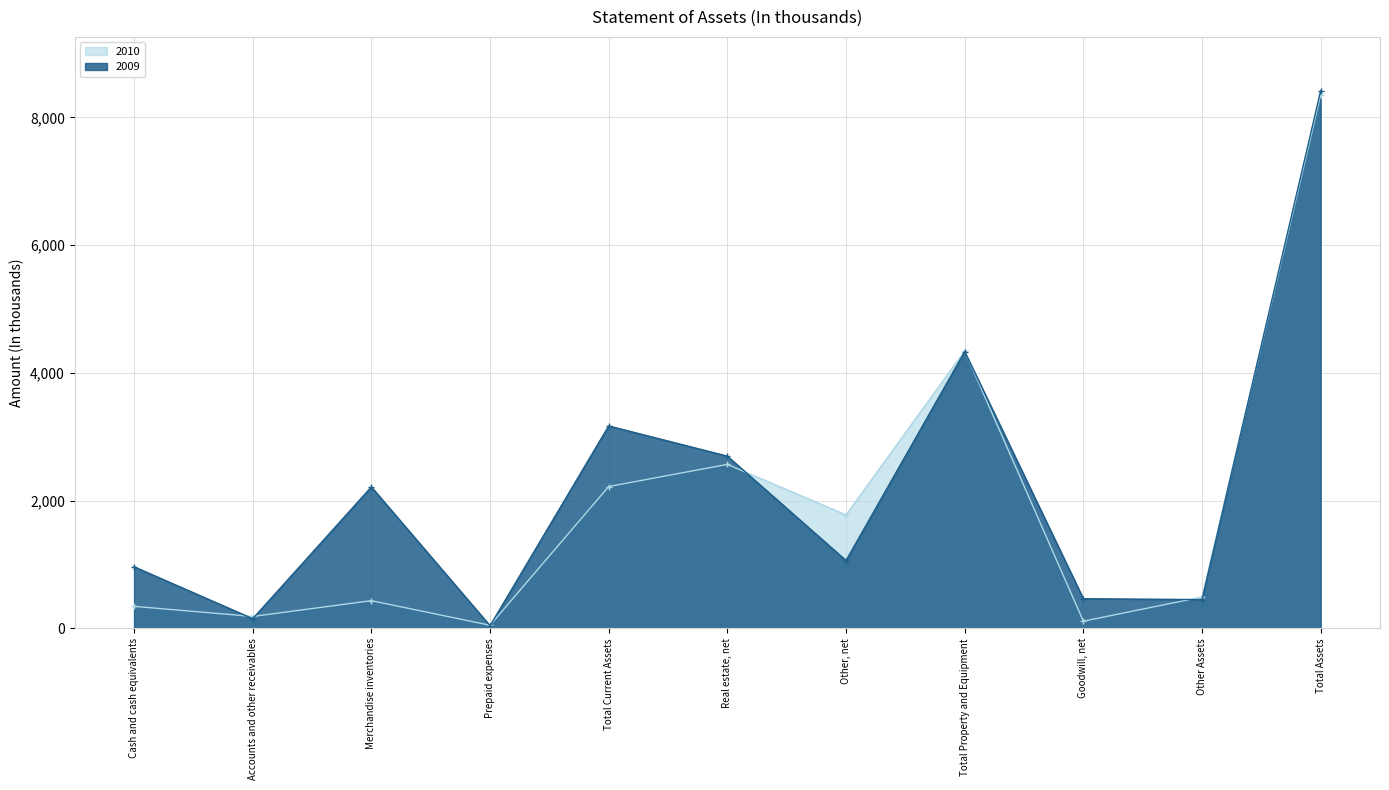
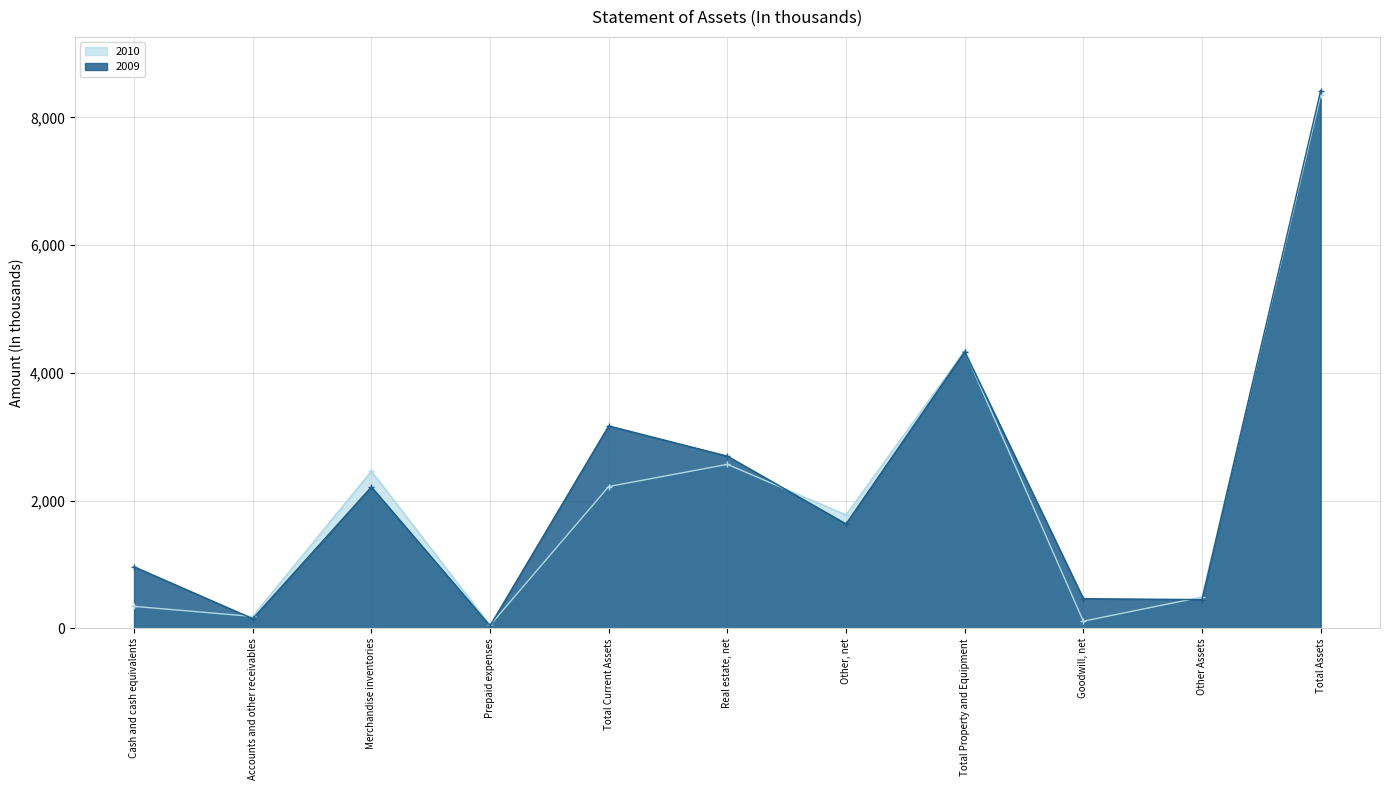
  {
    "2010": {
      "Cash and cash equivalents": "300",
-     "Merchandise inventories": "400",
+     "Merchandise inventories": "2,500",
      "Total Current Assets": "2,200",
      "Real estate, net": "2,600",
      "Other, net": "1,800",
      "Goodwill, net": "100",
      "Other Assets": "500",
      "Total Assets": "8,400"
    },
    "2009": {
      "Cash and cash equivalents": "1,000",
      "Merchandise inventories": "2,200",
      "Total Current Assets": "3,200",
      "Real estate, net": "2,700",
-     "Other, net": "1,100",
+     "Other, net": "1,600",
      "Goodwill, net": "500",
      "Other Assets": "500",
      "Total Assets": "8,400"
    }
  }
